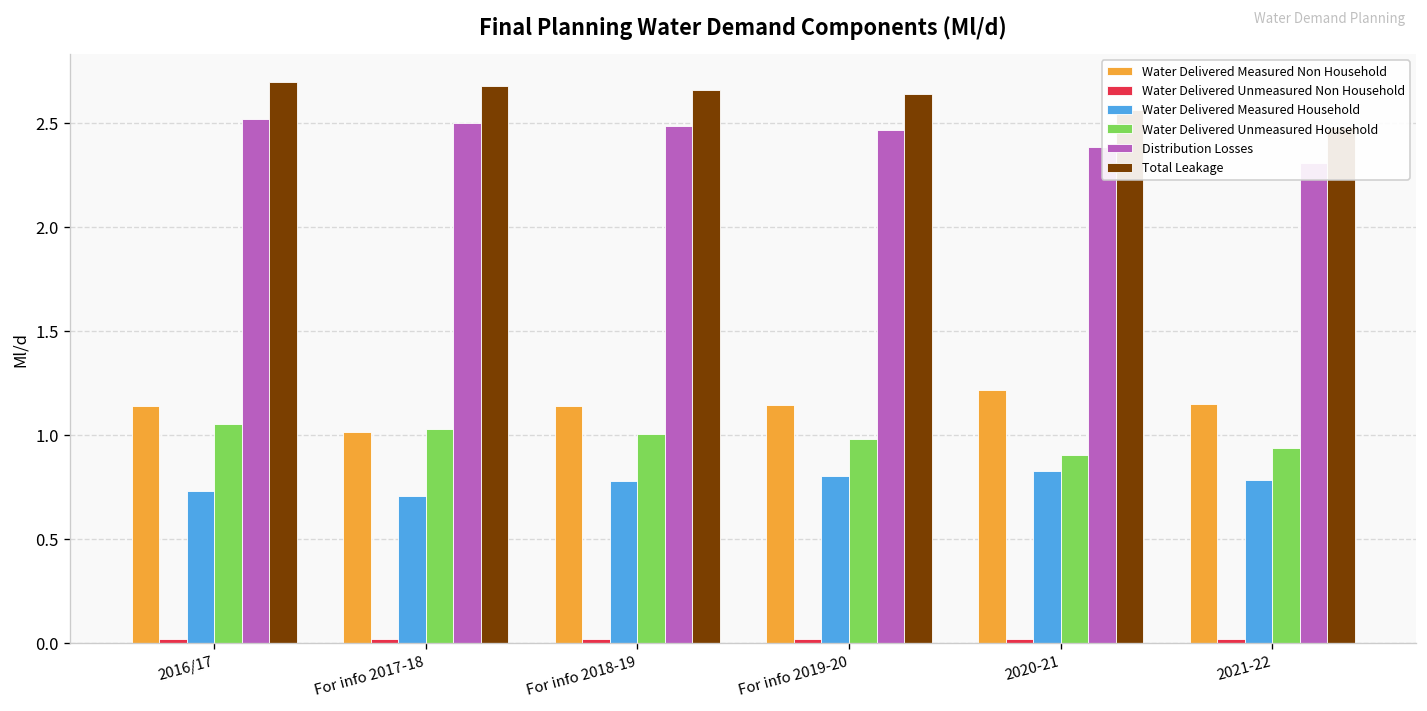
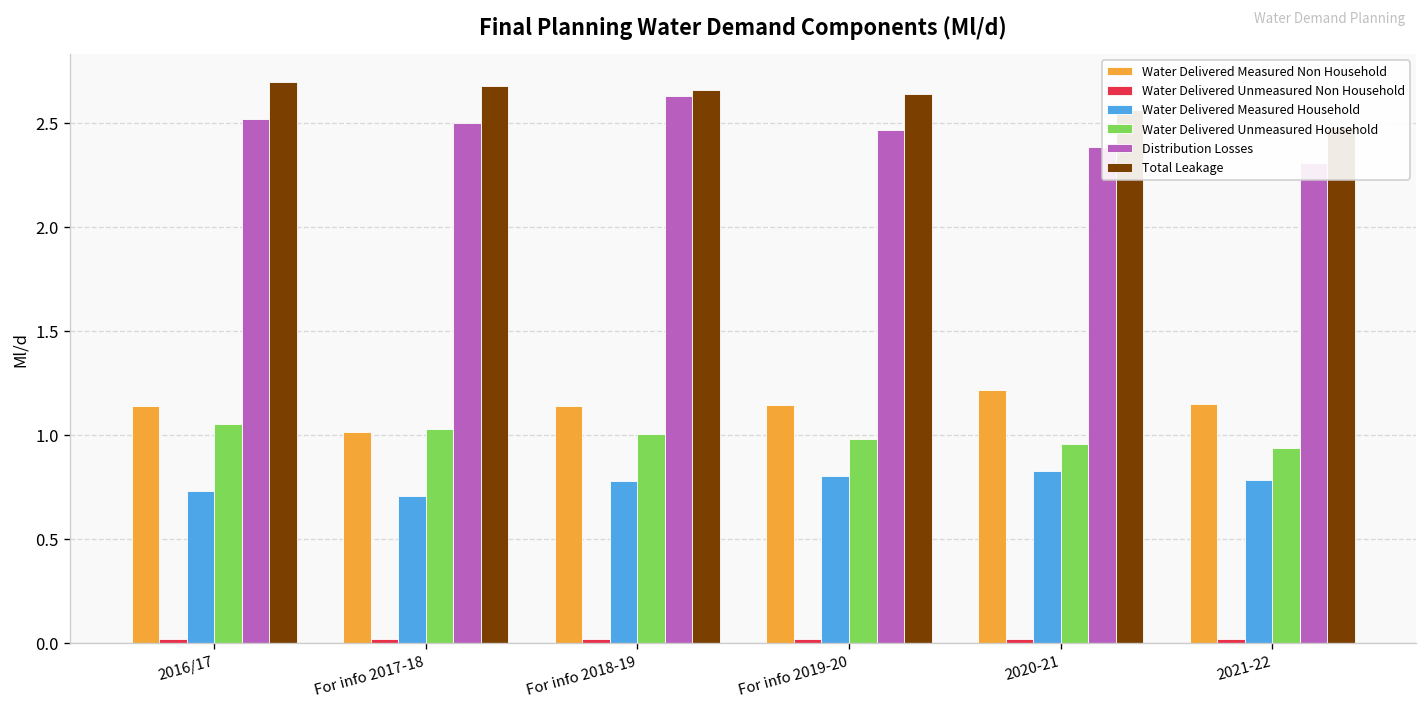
  {
    "Water Delivered Measured Non Household": {
      "2016/17": 1.14,
      "For info 2017-18": 1.02,
      "For info 2018-19": 1.14,
      "For info 2019-20": 1.14,
      "2020-21": 1.22,
      "2021-22": 1.15
    },
    "Water Delivered Unmeasured Non Household": {
      "2016/17": 0.02,
      "For info 2017-18": 0.02,
      "For info 2018-19": 0.02,
      "For info 2019-20": 0.02,
      "2020-21": 0.02,
      "2021-22": 0.02
    },
    "Water Delivered Measured Household": {
      "2016/17": 0.73,
      "For info 2017-18": 0.71,
      "For info 2018-19": 0.78,
      "For info 2019-20": 0.81,
      "2020-21": 0.83,
      "2021-22": 0.78
    },
    "Water Delivered Unmeasured Household": {
      "2016/17": 1.05,
      "For info 2017-18": 1.03,
      "For info 2018-19": 1.00,
      "For info 2019-20": 0.98,
-     "2020-21": 0.90,
+     "2020-21": 0.96,
      "2021-22": 0.94
    },
    "Distribution Losses": {
      "2016/17": 2.52,
      "For info 2017-18": 2.50,
-     "For info 2018-19": 2.48,
+     "For info 2018-19": 2.63,
      "For info 2019-20": 2.47
    },
    "Total Leakage": {
      "2016/17": 2.70,
      "For info 2017-18": 2.68,
      "For info 2018-19": 2.66,
      "For info 2019-20": 2.64
    }
  }
